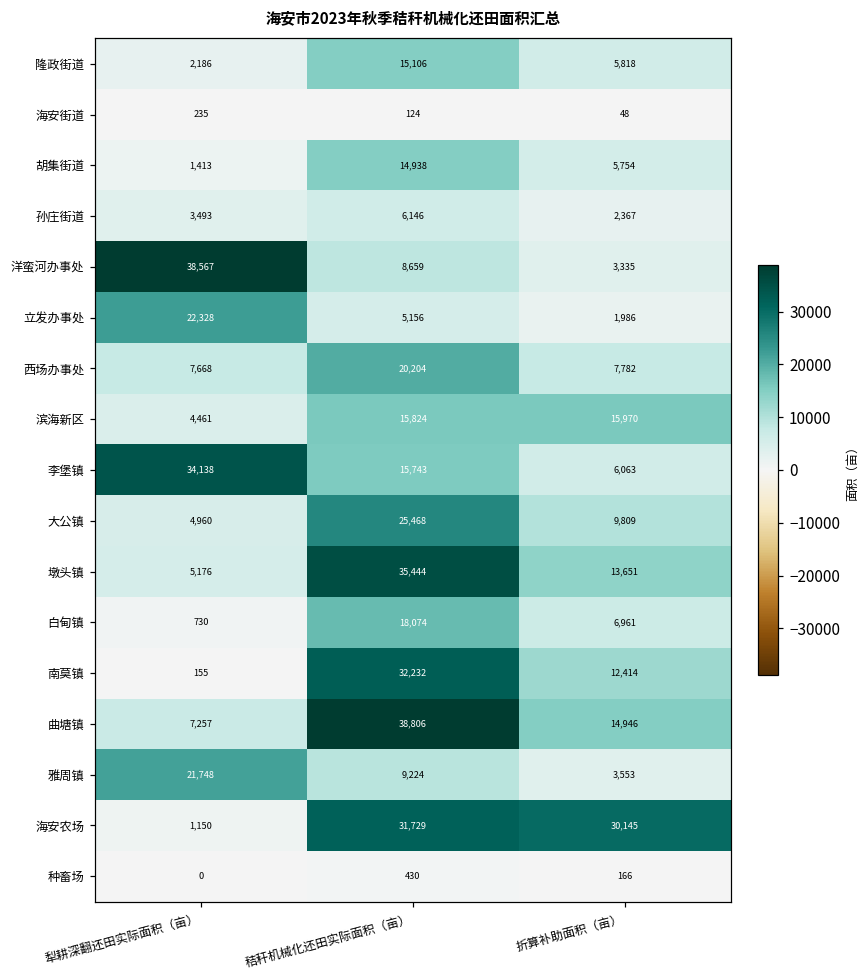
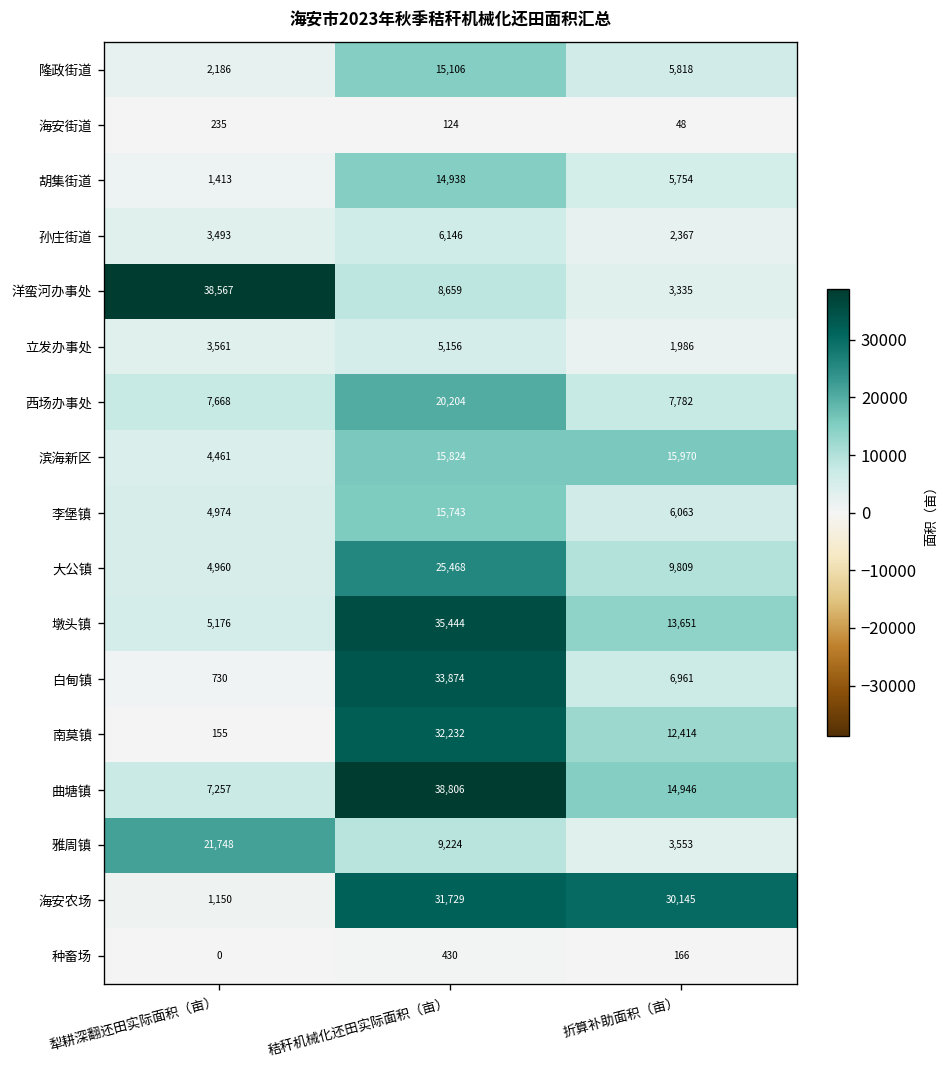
  {
    "隆政街道": {
      "犁耕深翻还田实际面积（亩）": "2,186",
      "秸秆机械化还田实际面积（亩）": "15,106",
      "折算补助面积（亩）": "5,818"
    },
    "海安街道": {
      "犁耕深翻还田实际面积（亩）": "235",
      "秸秆机械化还田实际面积（亩）": "124",
      "折算补助面积（亩）": "48"
    },
    "胡集街道": {
      "犁耕深翻还田实际面积（亩）": "1,413",
      "秸秆机械化还田实际面积（亩）": "14,938",
      "折算补助面积（亩）": "5,754"
    },
    "孙庄街道": {
      "犁耕深翻还田实际面积（亩）": "3,493",
      "秸秆机械化还田实际面积（亩）": "6,146",
      "折算补助面积（亩）": "2,367"
    },
    "洋蛮河办事处": {
      "犁耕深翻还田实际面积（亩）": "38,567",
      "秸秆机械化还田实际面积（亩）": "8,659",
      "折算补助面积（亩）": "3,335"
    },
    "立发办事处": {
-     "犁耕深翻还田实际面积（亩）": "22,328",
+     "犁耕深翻还田实际面积（亩）": "3,561",
      "秸秆机械化还田实际面积（亩）": "5,156",
      "折算补助面积（亩）": "1,986"
    },
    "西场办事处": {
      "犁耕深翻还田实际面积（亩）": "7,668",
      "秸秆机械化还田实际面积（亩）": "20,204",
      "折算补助面积（亩）": "7,782"
    },
    "滨海新区": {
      "犁耕深翻还田实际面积（亩）": "4,461",
      "秸秆机械化还田实际面积（亩）": "15,824",
      "折算补助面积（亩）": "15,970"
    },
    "李堡镇": {
-     "犁耕深翻还田实际面积（亩）": "34,138",
+     "犁耕深翻还田实际面积（亩）": "4,974",
      "秸秆机械化还田实际面积（亩）": "15,743",
      "折算补助面积（亩）": "6,063"
    },
    "大公镇": {
      "犁耕深翻还田实际面积（亩）": "4,960",
      "秸秆机械化还田实际面积（亩）": "25,468",
      "折算补助面积（亩）": "9,809"
    },
    "墩头镇": {
      "犁耕深翻还田实际面积（亩）": "5,176",
      "秸秆机械化还田实际面积（亩）": "35,444",
      "折算补助面积（亩）": "13,651"
    },
    "白甸镇": {
      "犁耕深翻还田实际面积（亩）": "730",
-     "秸秆机械化还田实际面积（亩）": "18,074",
+     "秸秆机械化还田实际面积（亩）": "33,874",
      "折算补助面积（亩）": "6,961"
    },
    "南莫镇": {
      "犁耕深翻还田实际面积（亩）": "155",
      "秸秆机械化还田实际面积（亩）": "32,232",
      "折算补助面积（亩）": "12,414"
    },
    "曲塘镇": {
      "犁耕深翻还田实际面积（亩）": "7,257",
      "秸秆机械化还田实际面积（亩）": "38,806",
      "折算补助面积（亩）": "14,946"
    },
    "雅周镇": {
      "犁耕深翻还田实际面积（亩）": "21,748",
      "秸秆机械化还田实际面积（亩）": "9,224",
      "折算补助面积（亩）": "3,553"
    },
    "海安农场": {
      "犁耕深翻还田实际面积（亩）": "1,150",
      "秸秆机械化还田实际面积（亩）": "31,729",
      "折算补助面积（亩）": "30,145"
    },
    "种畜场": {
      "犁耕深翻还田实际面积（亩）": "0",
      "秸秆机械化还田实际面积（亩）": "430",
      "折算补助面积（亩）": "166"
    }
  }
